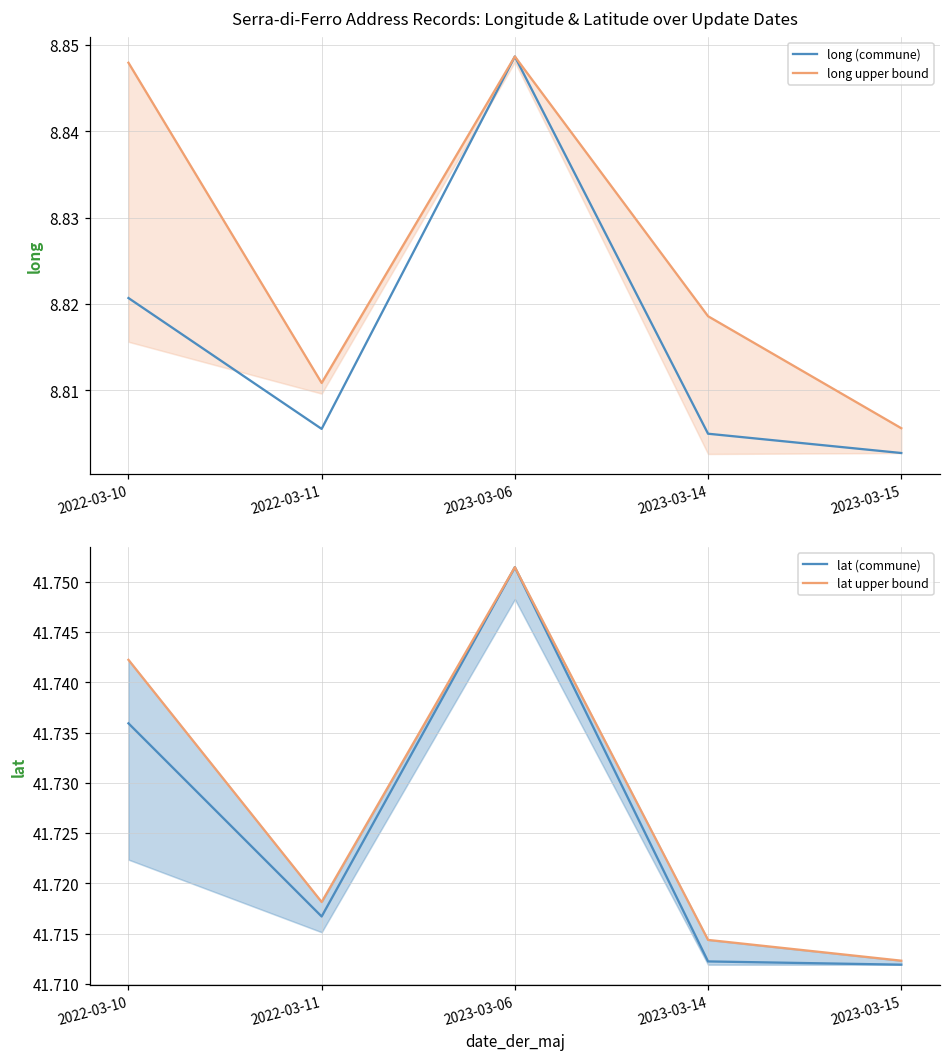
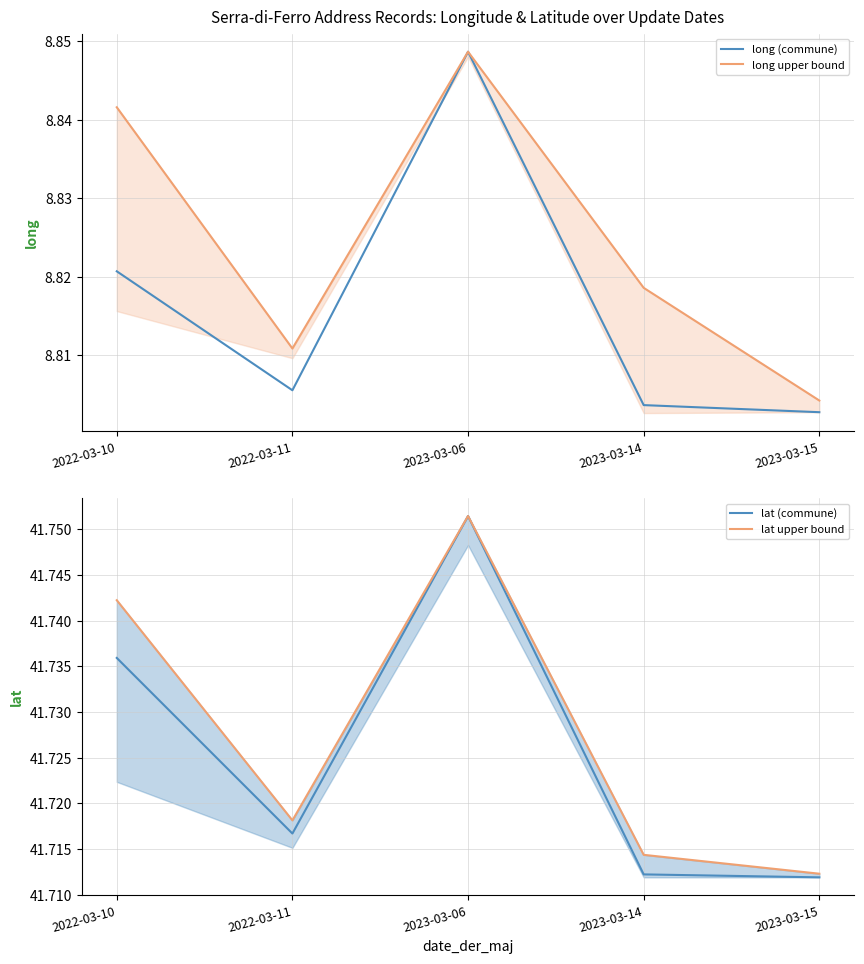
  {
    "Serra-di-Ferro Address Records: Longitude & Latitude over Update Dates": {
      "long (commune)": {
        "2022-03-10": 8.821,
        "2022-03-11": 8.806,
-       "2023-03-14": 8.805,
+       "2023-03-14": 8.804,
        "2023-03-15": 8.803
      },
      "long upper bound": {
-       "2022-03-10": 8.848,
+       "2022-03-10": 8.842,
        "2022-03-11": 8.811,
        "2023-03-14": 8.819,
-       "2023-03-15": 8.806
+       "2023-03-15": 8.804
      }
    }
  }
